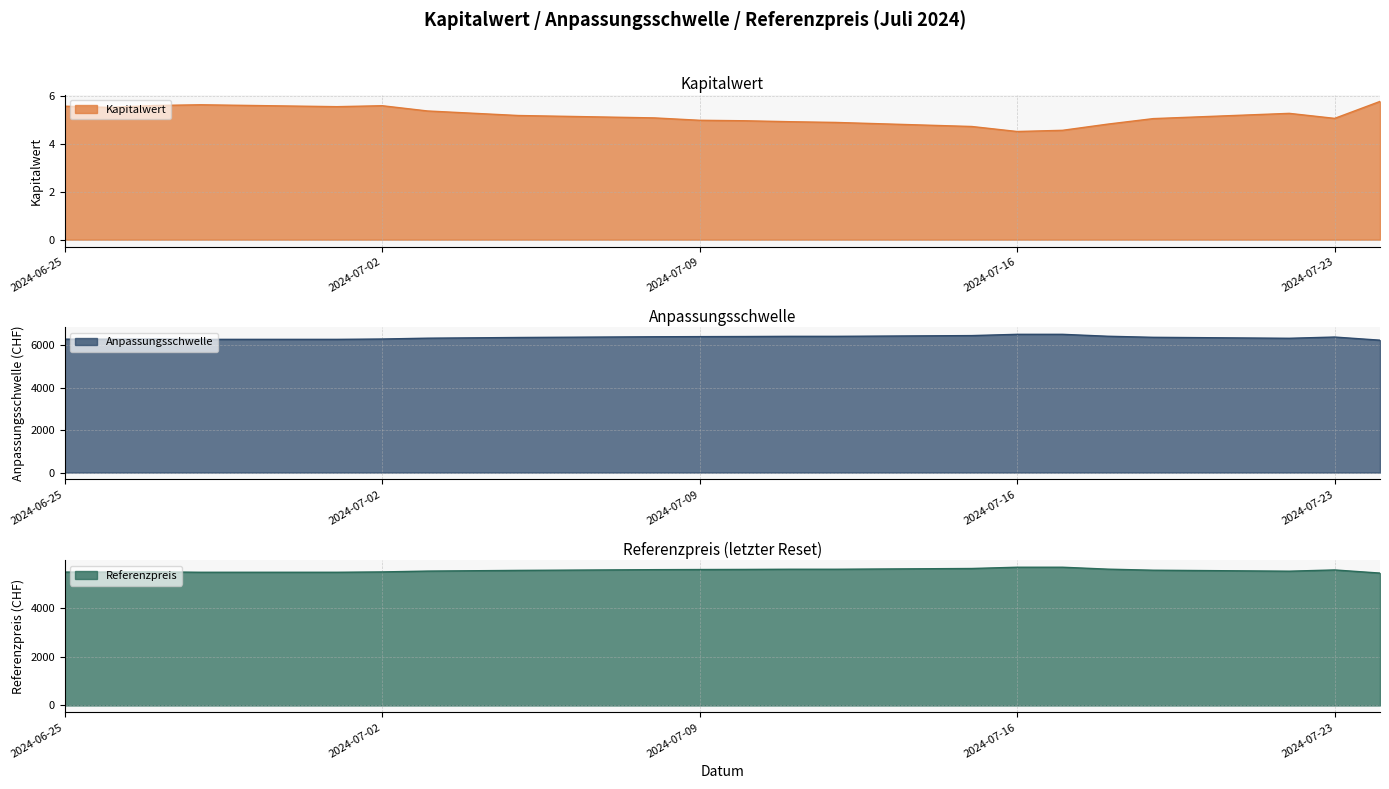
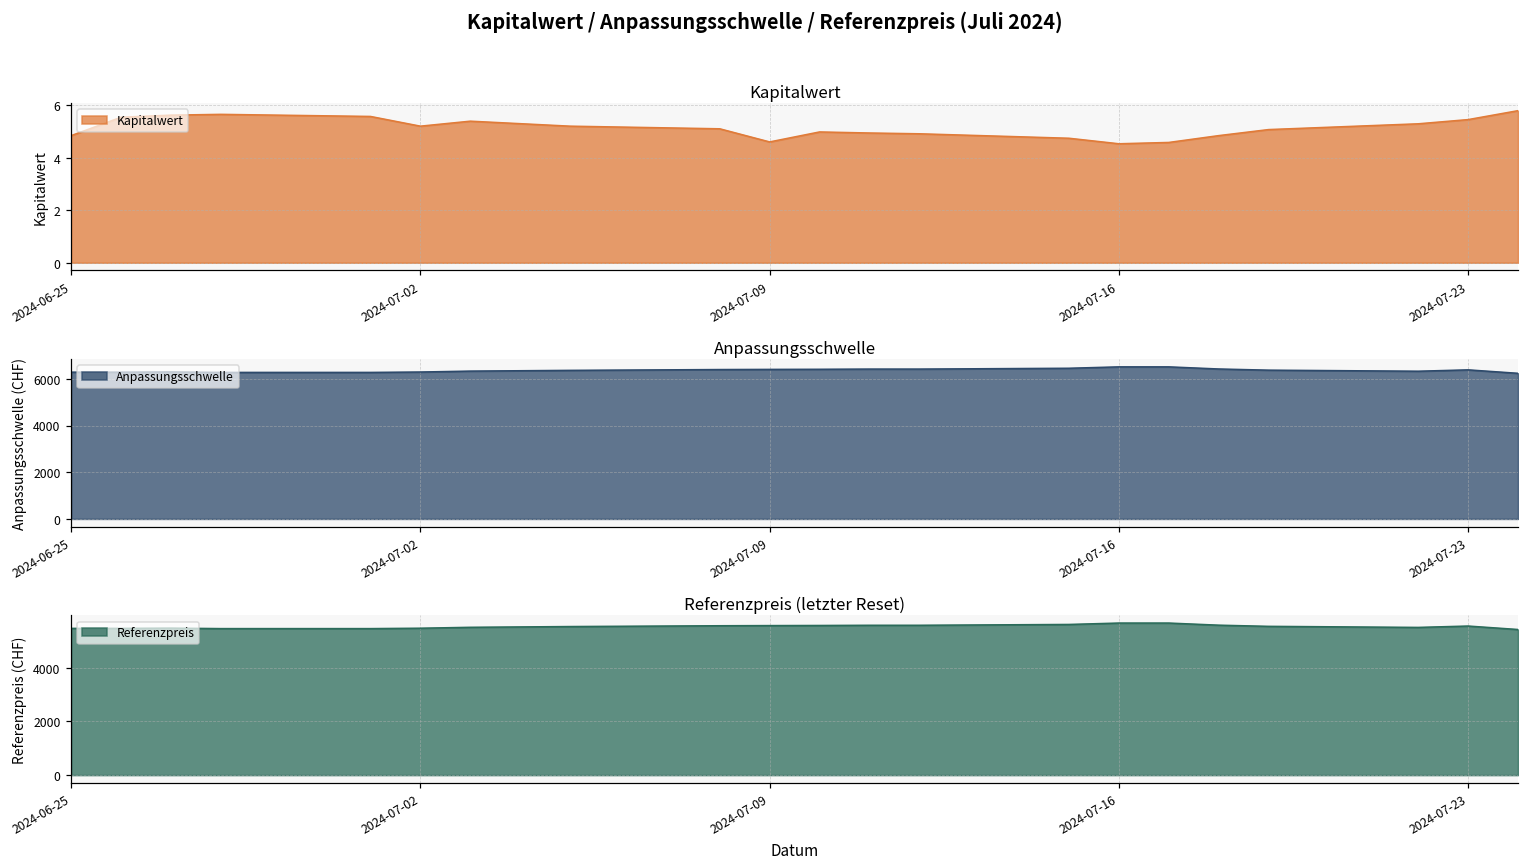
  {
    "Kapitalwert": {
-     "2024-06-25": 5.6,
-     "2024-07-02": 5.6,
-     "2024-07-09": 5.0,
+     "2024-06-25": 4.8,
+     "2024-07-02": 5.2,
+     "2024-07-09": 4.6,
      "2024-07-16": 4.5,
-     "2024-07-23": 5.1
+     "2024-07-23": 5.5
    },
    "Anpassungsschwelle": {
      "2024-06-25": 6300,
      "2024-07-02": 6300,
      "2024-07-09": 6400,
      "2024-07-16": 6500,
      "2024-07-23": 6400
    },
    "Referenzpreis (letzter Reset)": {
      "2024-06-25": 5500,
      "2024-07-02": 5500,
      "2024-07-09": 5600,
      "2024-07-16": 5700,
      "2024-07-23": 5600
    }
  }
